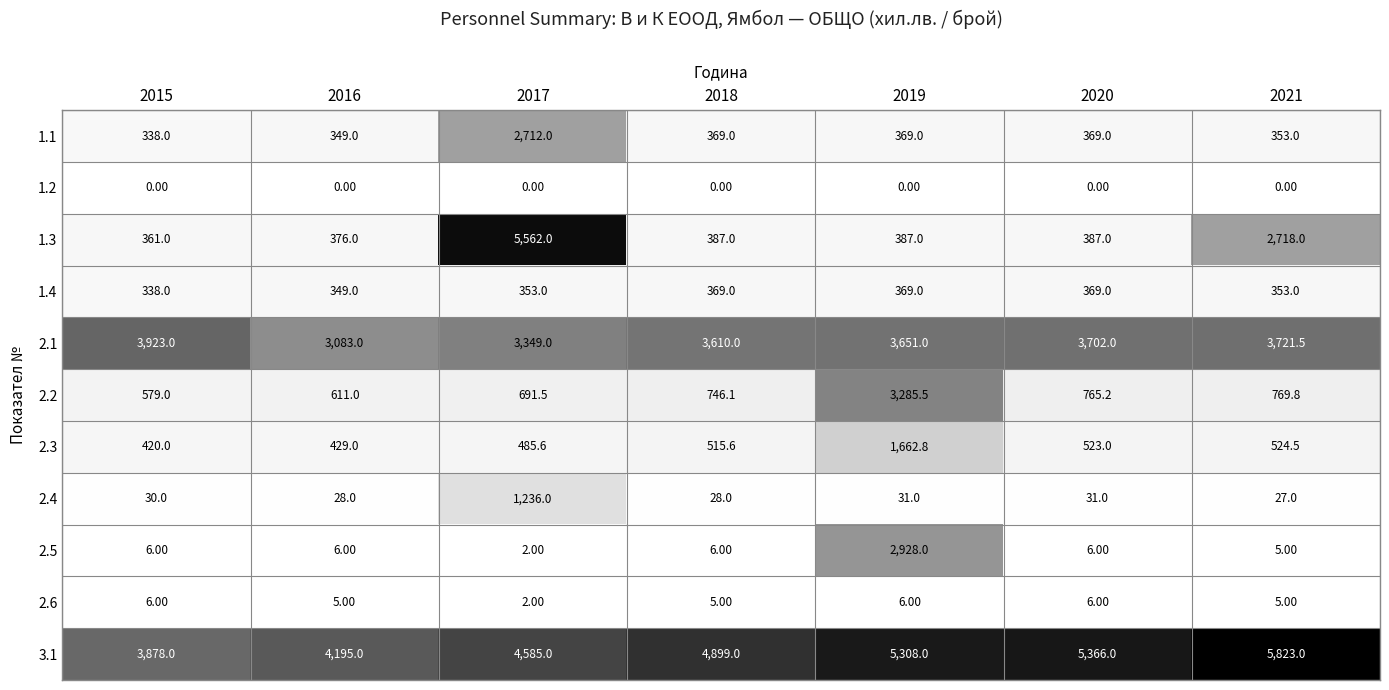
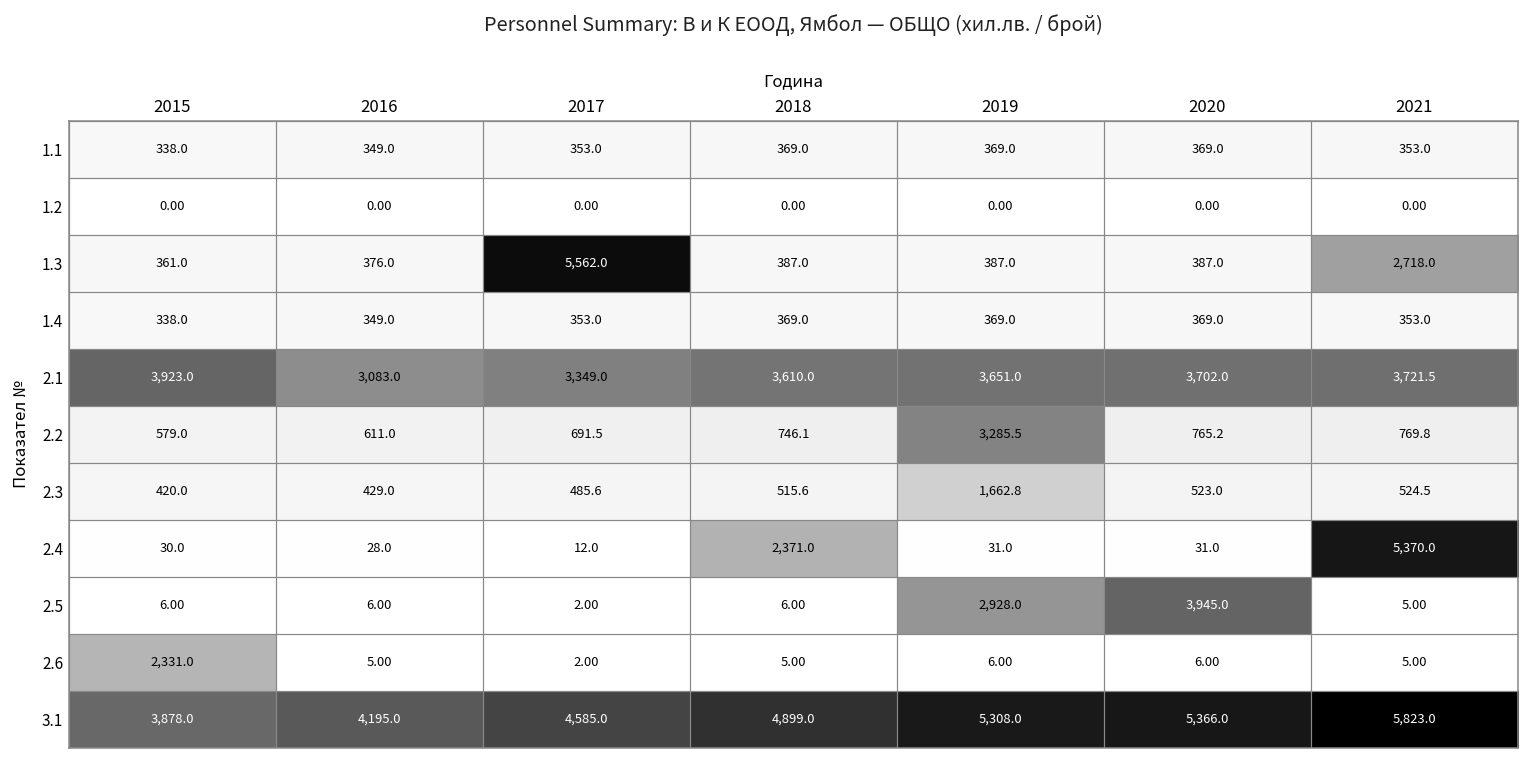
  {
    "1.1": {
      "2015": "338.0",
      "2016": "349.0",
-     "2017": "2,712.0",
+     "2017": "353.0",
      "2018": "369.0",
      "2019": "369.0",
      "2020": "369.0",
      "2021": "353.0"
    },
    "1.2": {
      "2015": "0.00",
      "2016": "0.00",
      "2017": "0.00",
      "2018": "0.00",
      "2019": "0.00",
      "2020": "0.00",
      "2021": "0.00"
    },
    "1.3": {
      "2015": "361.0",
      "2016": "376.0",
      "2017": "5,562.0",
      "2018": "387.0",
      "2019": "387.0",
      "2020": "387.0",
      "2021": "2,718.0"
    },
    "1.4": {
      "2015": "338.0",
      "2016": "349.0",
      "2017": "353.0",
      "2018": "369.0",
      "2019": "369.0",
      "2020": "369.0",
      "2021": "353.0"
    },
    "2.1": {
      "2015": "3,923.0",
      "2016": "3,083.0",
      "2017": "3,349.0",
      "2018": "3,610.0",
      "2019": "3,651.0",
      "2020": "3,702.0",
      "2021": "3,721.5"
    },
    "2.2": {
      "2015": "579.0",
      "2016": "611.0",
      "2017": "691.5",
      "2018": "746.1",
      "2019": "3,285.5",
      "2020": "765.2",
      "2021": "769.8"
    },
    "2.3": {
      "2015": "420.0",
      "2016": "429.0",
      "2017": "485.6",
      "2018": "515.6",
      "2019": "1,662.8",
      "2020": "523.0",
      "2021": "524.5"
    },
    "2.4": {
      "2015": "30.0",
      "2016": "28.0",
-     "2017": "1,236.0",
-     "2018": "28.0",
+     "2017": "12.0",
+     "2018": "2,371.0",
      "2019": "31.0",
      "2020": "31.0",
-     "2021": "27.0"
+     "2021": "5,370.0"
    },
    "2.5": {
      "2015": "6.00",
      "2016": "6.00",
      "2017": "2.00",
      "2018": "6.00",
      "2019": "2,928.0",
-     "2020": "6.00",
+     "2020": "3,945.0",
      "2021": "5.00"
    },
    "2.6": {
-     "2015": "6.00",
+     "2015": "2,331.0",
      "2016": "5.00",
      "2017": "2.00",
      "2018": "5.00",
      "2019": "6.00",
      "2020": "6.00",
      "2021": "5.00"
    },
    "3.1": {
      "2015": "3,878.0",
      "2016": "4,195.0",
      "2017": "4,585.0",
      "2018": "4,899.0",
      "2019": "5,308.0",
      "2020": "5,366.0",
      "2021": "5,823.0"
    }
  }
